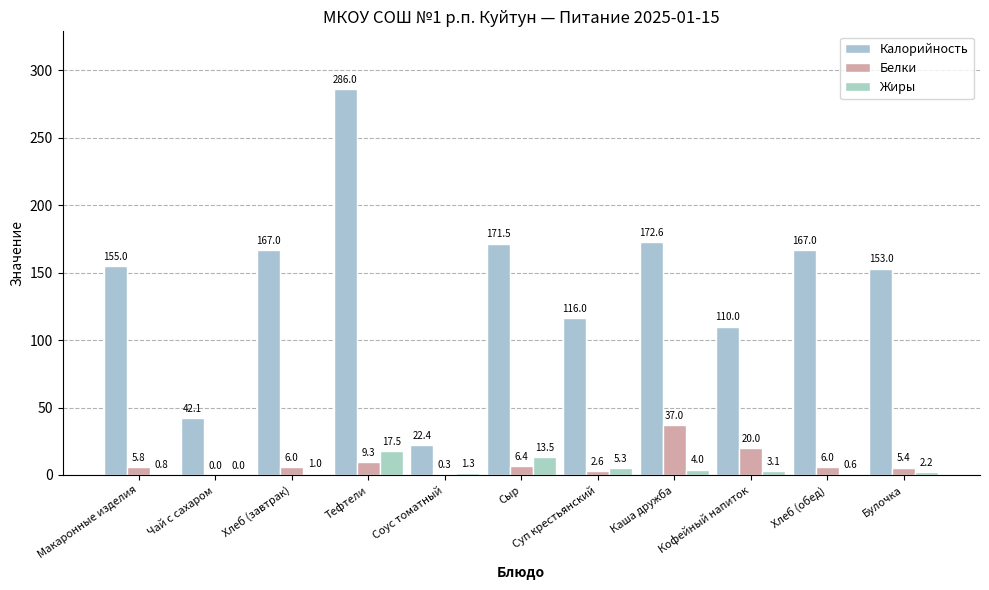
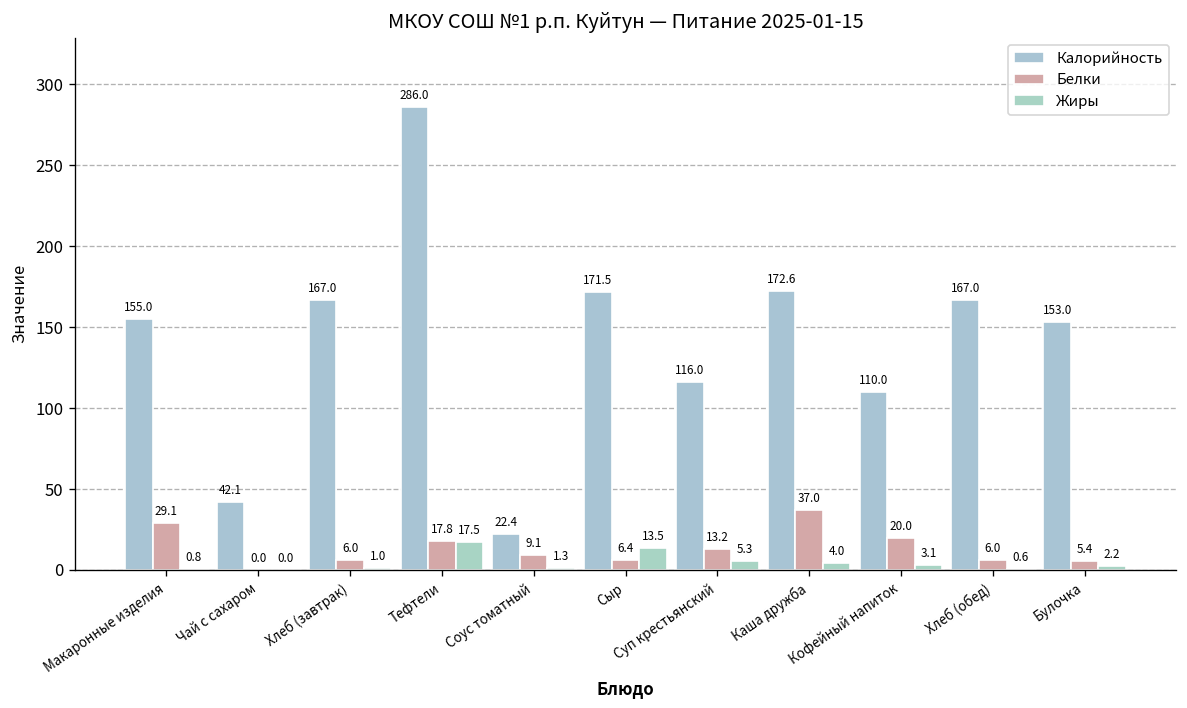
  {
    "Белки": {
-     "Макаронные изделия": 5.8,
+     "Макаронные изделия": 29.1,
      "Чай с сахаром": 0.0,
      "Хлеб (завтрак)": 6.0,
-     "Тефтели": 9.3,
-     "Соус томатный": 0.3,
+     "Тефтели": 17.8,
+     "Соус томатный": 9.1,
      "Сыр": 6.4,
-     "Суп крестьянский": 2.6,
+     "Суп крестьянский": 13.2,
      "Каша дружба": 37.0,
      "Кофейный напиток": 20.0,
      "Хлеб (обед)": 6.0,
      "Булочка": 5.4
    }
  }
